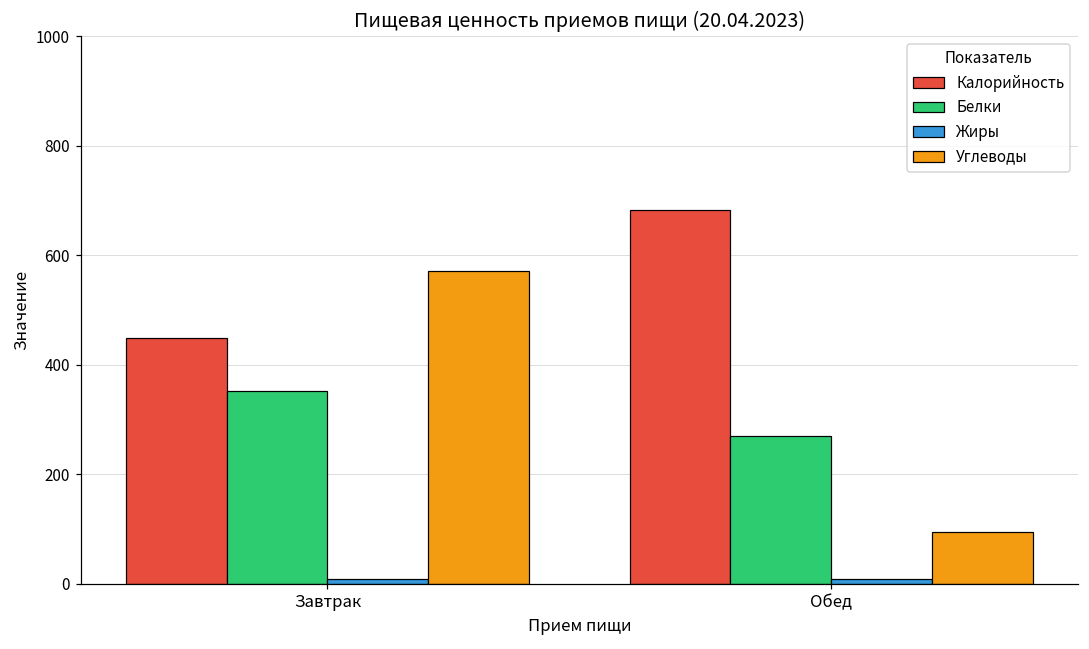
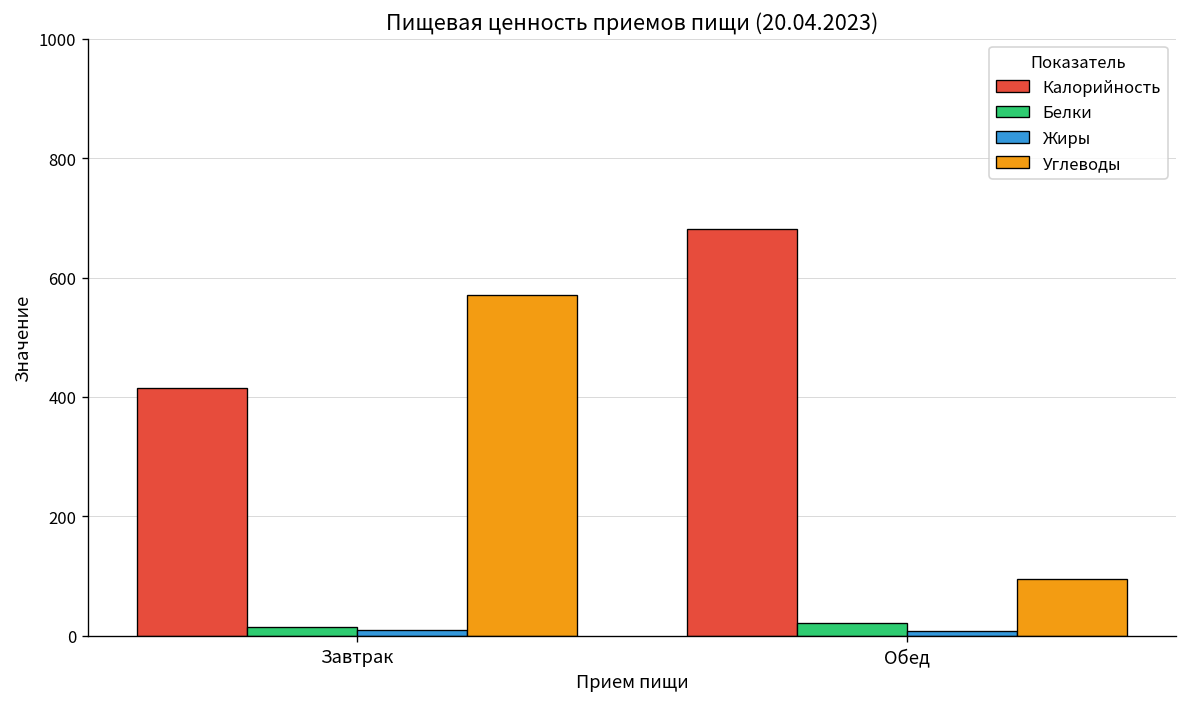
  {
    "Калорийность": {
-     "Завтрак": 450,
+     "Завтрак": 420,
      "Обед": 680
    },
    "Белки": {
-     "Завтрак": 350,
-     "Обед": 270
+     "Завтрак": 20,
+     "Обед": 20
    },
    "Жиры": {
      "Завтрак": 10,
      "Обед": 10
    },
    "Углеводы": {
      "Завтрак": 570,
      "Обед": 100
    }
  }
